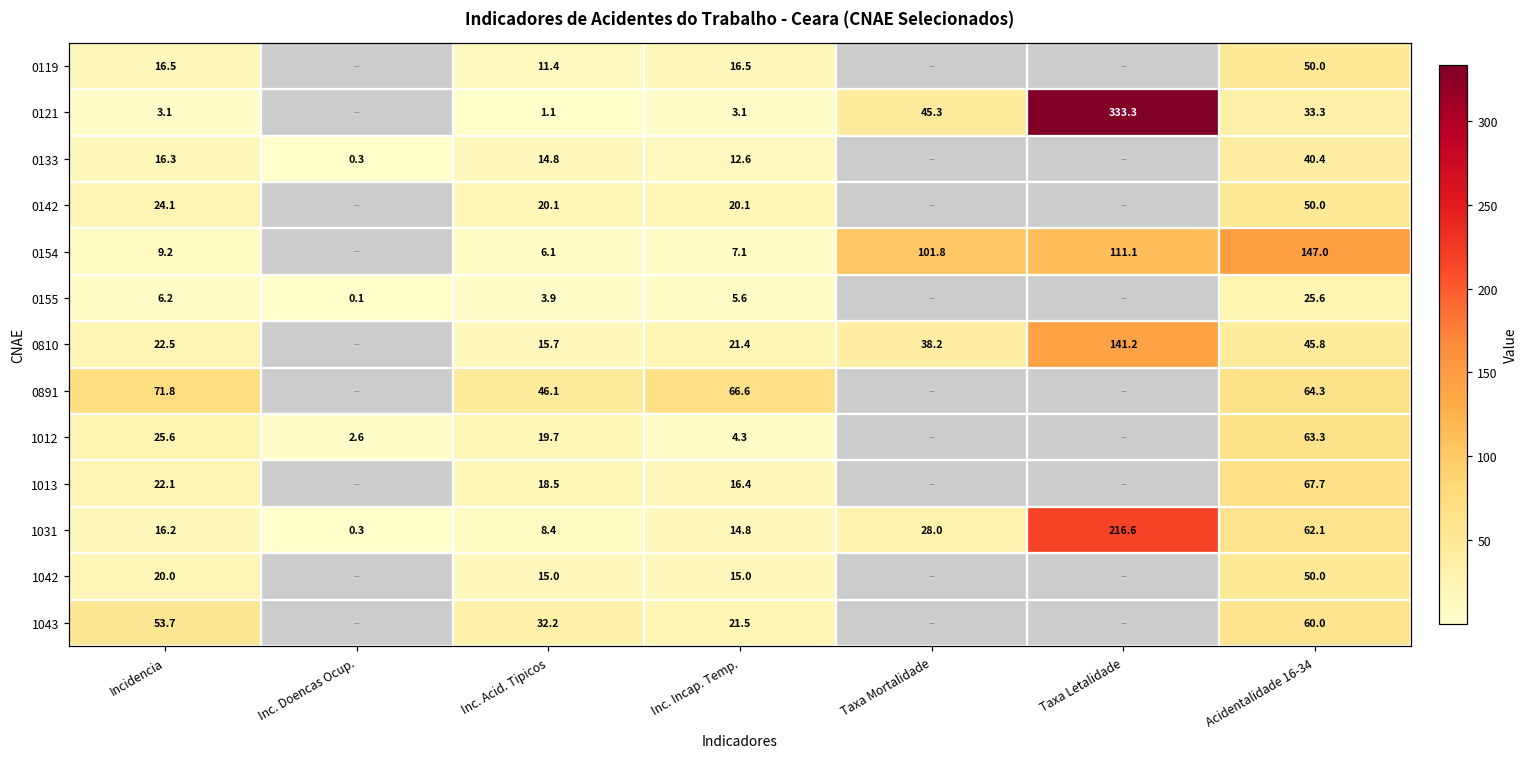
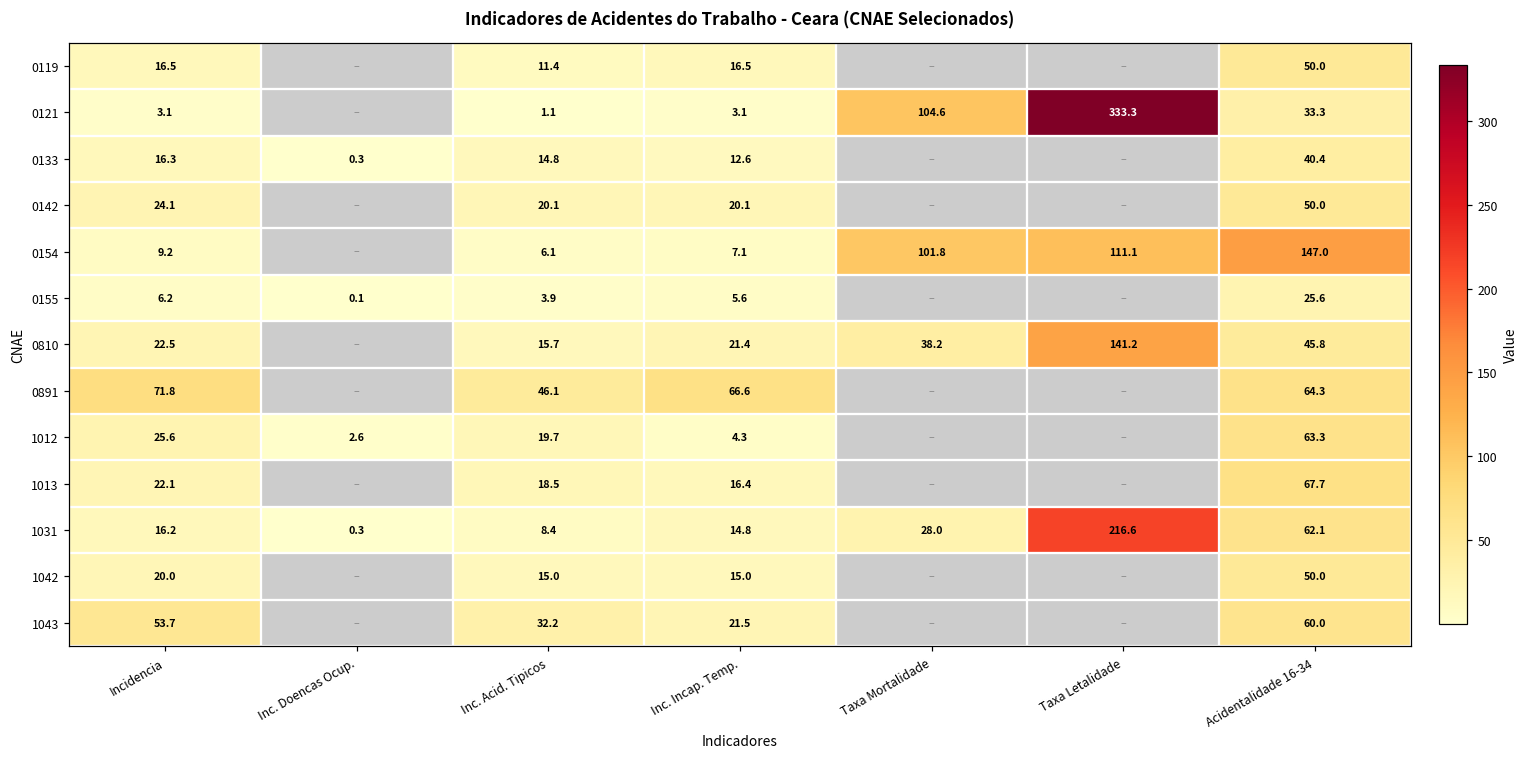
  {
    "0119": {
      "Incidencia": 16.5,
      "Inc. Acid. Tipicos": 11.4,
      "Inc. Incap. Temp.": 16.5,
      "Acidentalidade 16-34": 50.0
    },
    "0121": {
      "Incidencia": 3.1,
      "Inc. Acid. Tipicos": 1.1,
      "Inc. Incap. Temp.": 3.1,
-     "Taxa Mortalidade": 45.3,
+     "Taxa Mortalidade": 104.6,
      "Taxa Letalidade": 333.3,
      "Acidentalidade 16-34": 33.3
    },
    "0133": {
      "Incidencia": 16.3,
      "Inc. Doencas Ocup.": 0.3,
      "Inc. Acid. Tipicos": 14.8,
      "Inc. Incap. Temp.": 12.6,
      "Acidentalidade 16-34": 40.4
    },
    "0142": {
      "Incidencia": 24.1,
      "Inc. Acid. Tipicos": 20.1,
      "Inc. Incap. Temp.": 20.1,
      "Acidentalidade 16-34": 50.0
    },
    "0154": {
      "Incidencia": 9.2,
      "Inc. Acid. Tipicos": 6.1,
      "Inc. Incap. Temp.": 7.1,
      "Taxa Mortalidade": 101.8,
      "Taxa Letalidade": 111.1,
      "Acidentalidade 16-34": 147.0
    },
    "0155": {
      "Incidencia": 6.2,
      "Inc. Doencas Ocup.": 0.1,
      "Inc. Acid. Tipicos": 3.9,
      "Inc. Incap. Temp.": 5.6,
      "Acidentalidade 16-34": 25.6
    },
    "0810": {
      "Incidencia": 22.5,
      "Inc. Acid. Tipicos": 15.7,
      "Inc. Incap. Temp.": 21.4,
      "Taxa Mortalidade": 38.2,
      "Taxa Letalidade": 141.2,
      "Acidentalidade 16-34": 45.8
    },
    "0891": {
      "Incidencia": 71.8,
      "Inc. Acid. Tipicos": 46.1,
      "Inc. Incap. Temp.": 66.6,
      "Acidentalidade 16-34": 64.3
    },
    "1012": {
      "Incidencia": 25.6,
      "Inc. Doencas Ocup.": 2.6,
      "Inc. Acid. Tipicos": 19.7,
      "Inc. Incap. Temp.": 4.3,
      "Acidentalidade 16-34": 63.3
    },
    "1013": {
      "Incidencia": 22.1,
      "Inc. Acid. Tipicos": 18.5,
      "Inc. Incap. Temp.": 16.4,
      "Acidentalidade 16-34": 67.7
    },
    "1031": {
      "Incidencia": 16.2,
      "Inc. Doencas Ocup.": 0.3,
      "Inc. Acid. Tipicos": 8.4,
      "Inc. Incap. Temp.": 14.8,
      "Taxa Mortalidade": 28.0,
      "Taxa Letalidade": 216.6,
      "Acidentalidade 16-34": 62.1
    },
    "1042": {
      "Incidencia": 20.0,
      "Inc. Acid. Tipicos": 15.0,
      "Inc. Incap. Temp.": 15.0,
      "Acidentalidade 16-34": 50.0
    },
    "1043": {
      "Incidencia": 53.7,
      "Inc. Acid. Tipicos": 32.2,
      "Inc. Incap. Temp.": 21.5,
      "Acidentalidade 16-34": 60.0
    }
  }
